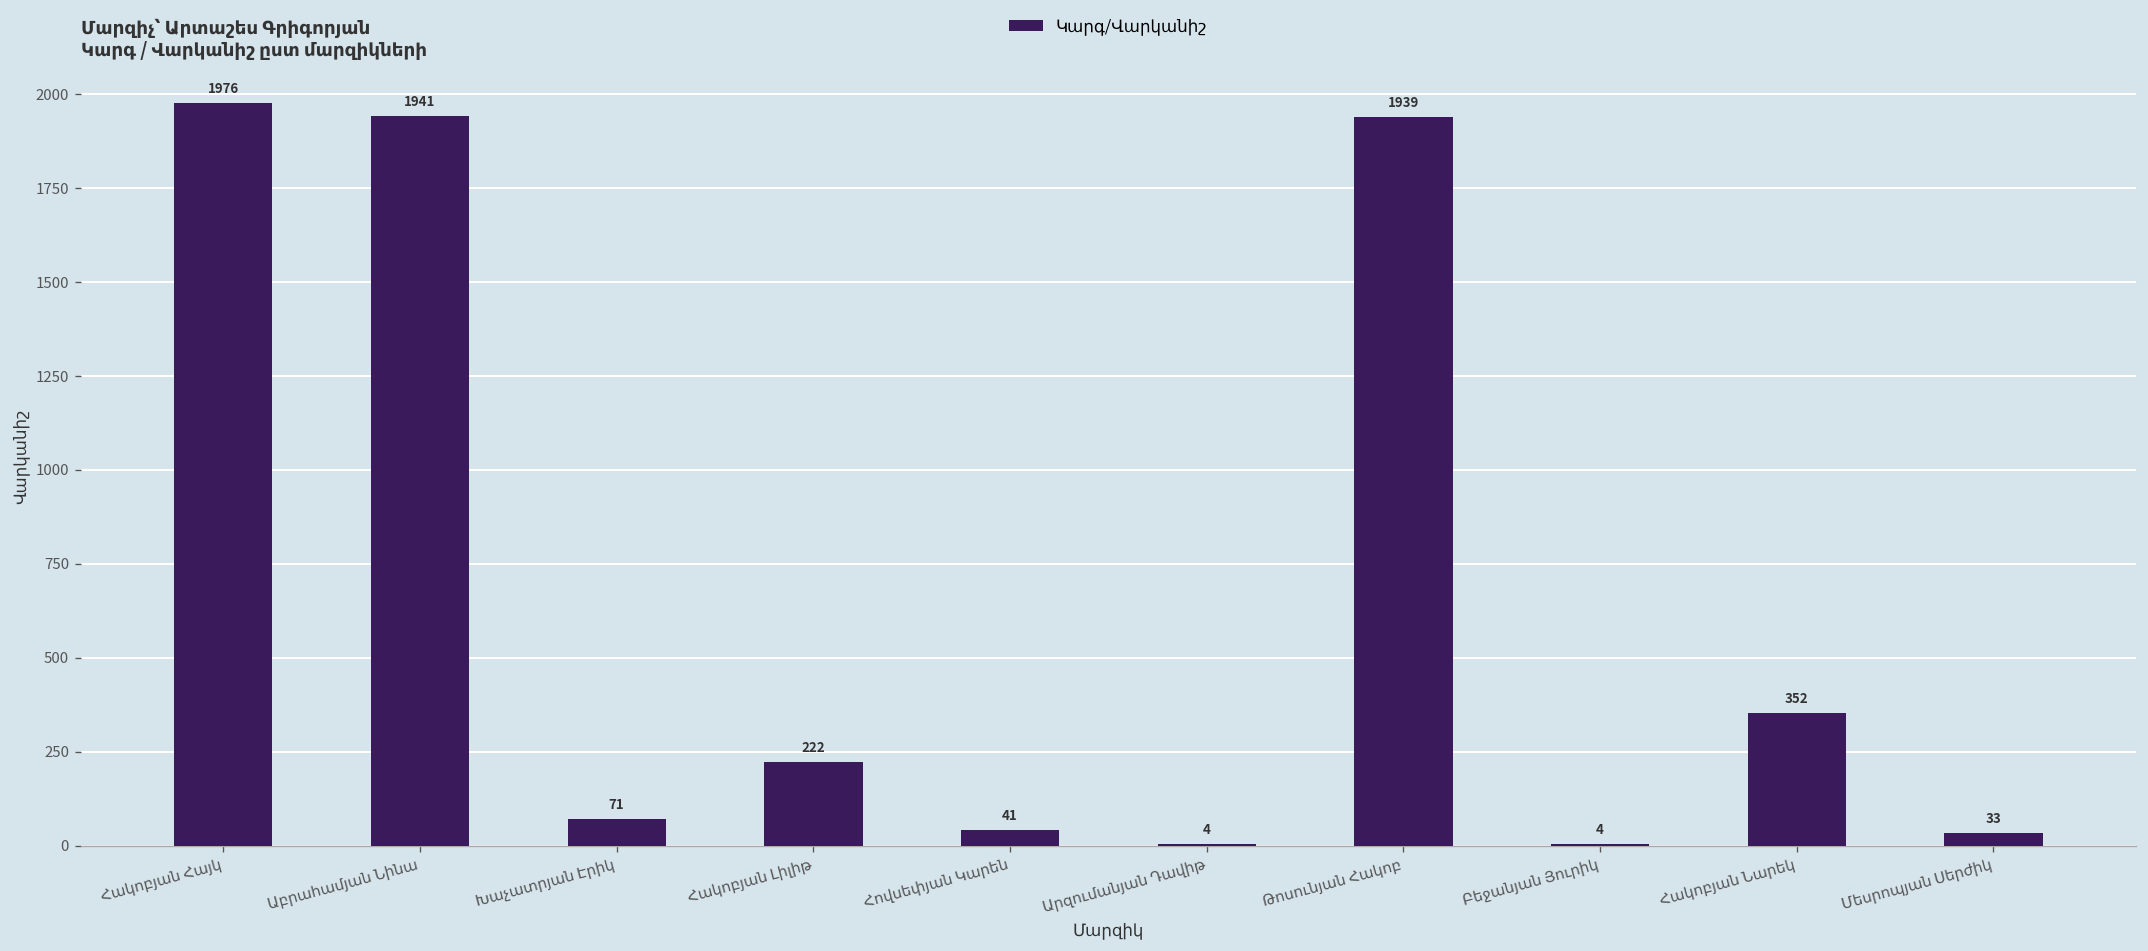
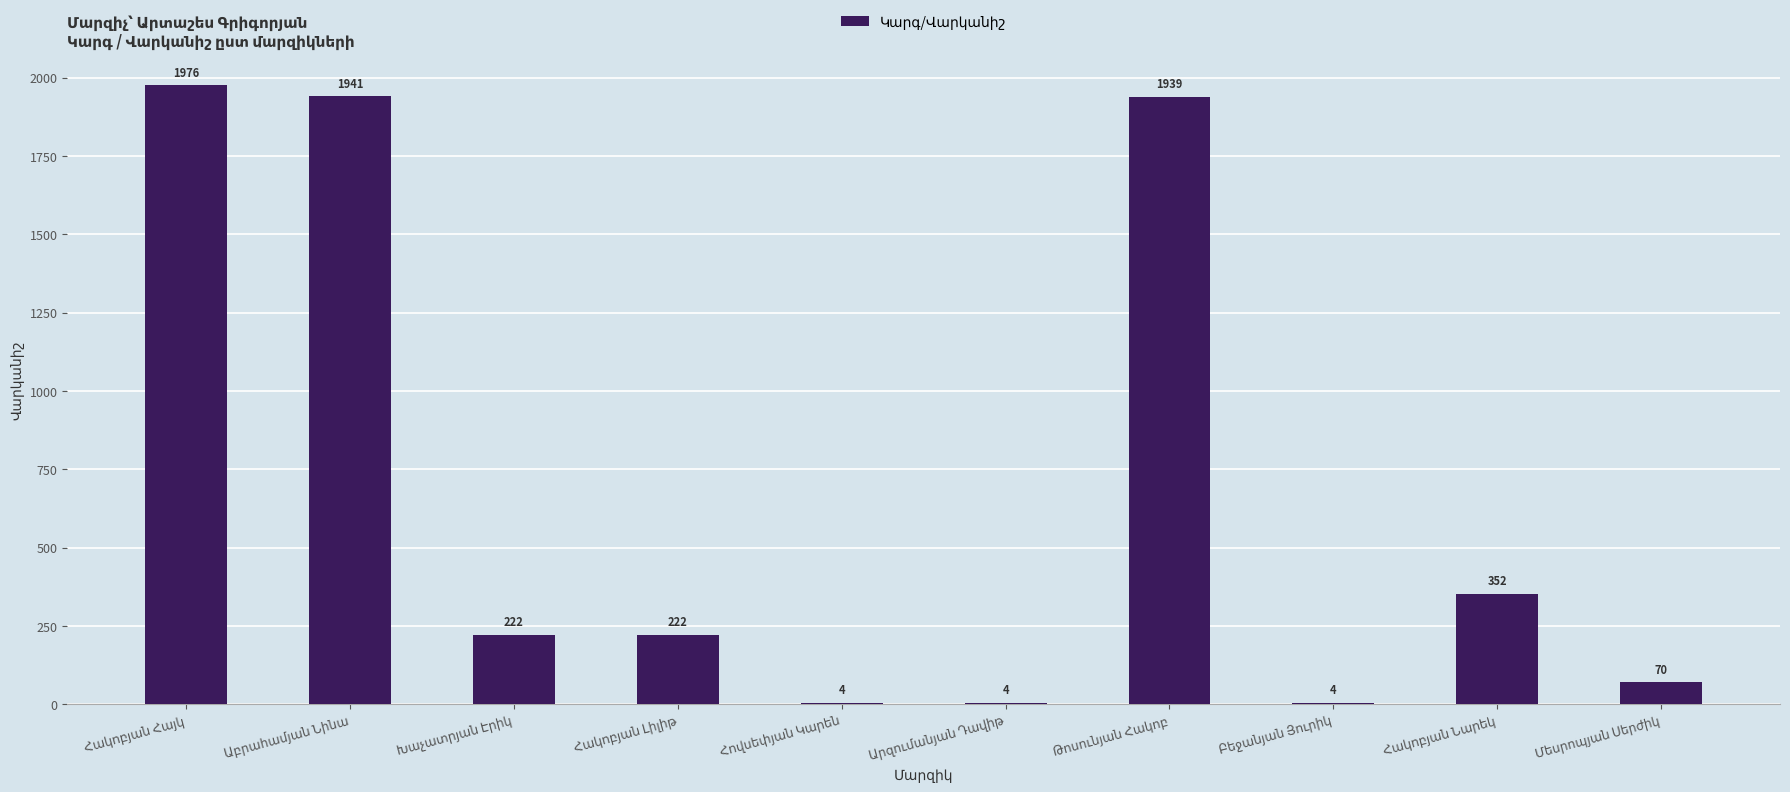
  {
    "Հակոբյան Հայկ": 1976,
    "Աբրահամյան Նինա": 1941,
-   "Խաչատրյան Էրիկ": 71,
+   "Խաչատրյան Էրիկ": 222,
    "Հակոբյան Լիլիթ": 222,
-   "Հովսեփյան Կարեն": 41,
+   "Հովսեփյան Կարեն": 4,
    "Արզումանյան Դավիթ": 4,
    "Թոսունյան Հակոբ": 1939,
    "Բեջանյան Յուրիկ": 4,
    "Հակոբյան Նարեկ": 352,
-   "Մեսրոպյան Սերժիկ": 33
+   "Մեսրոպյան Սերժիկ": 70
  }
